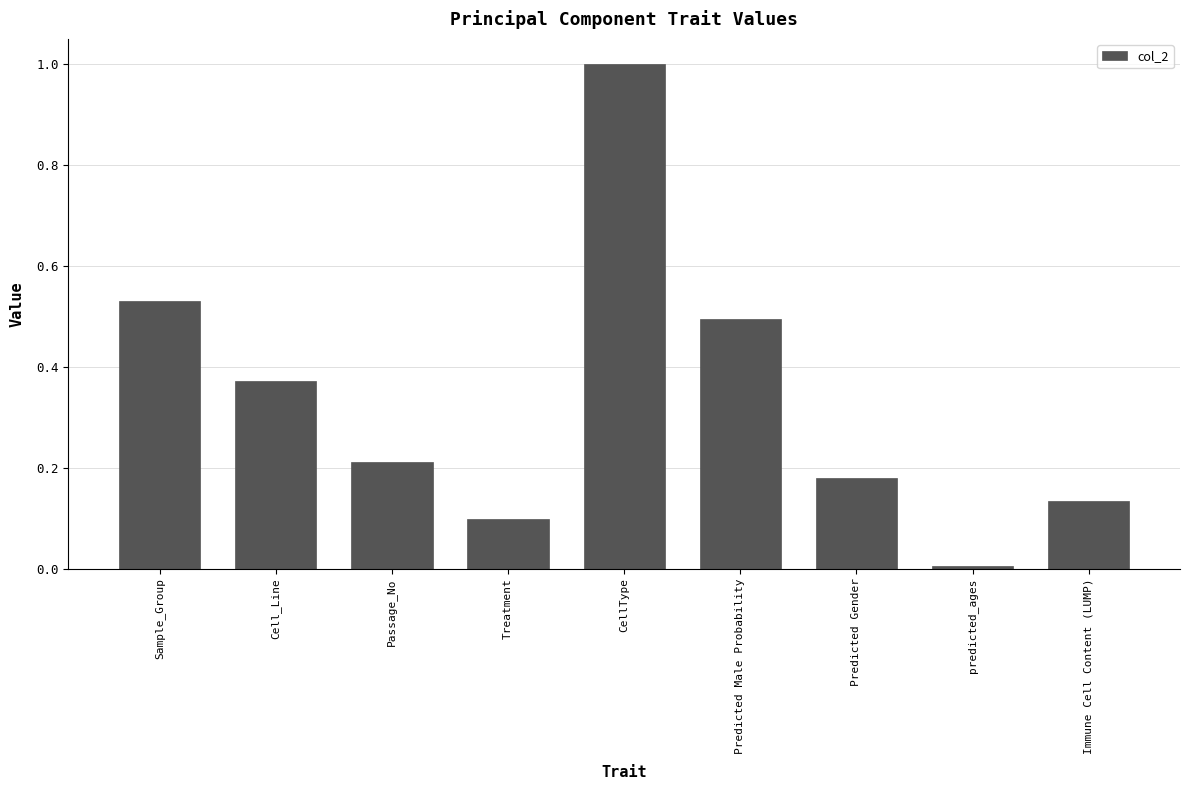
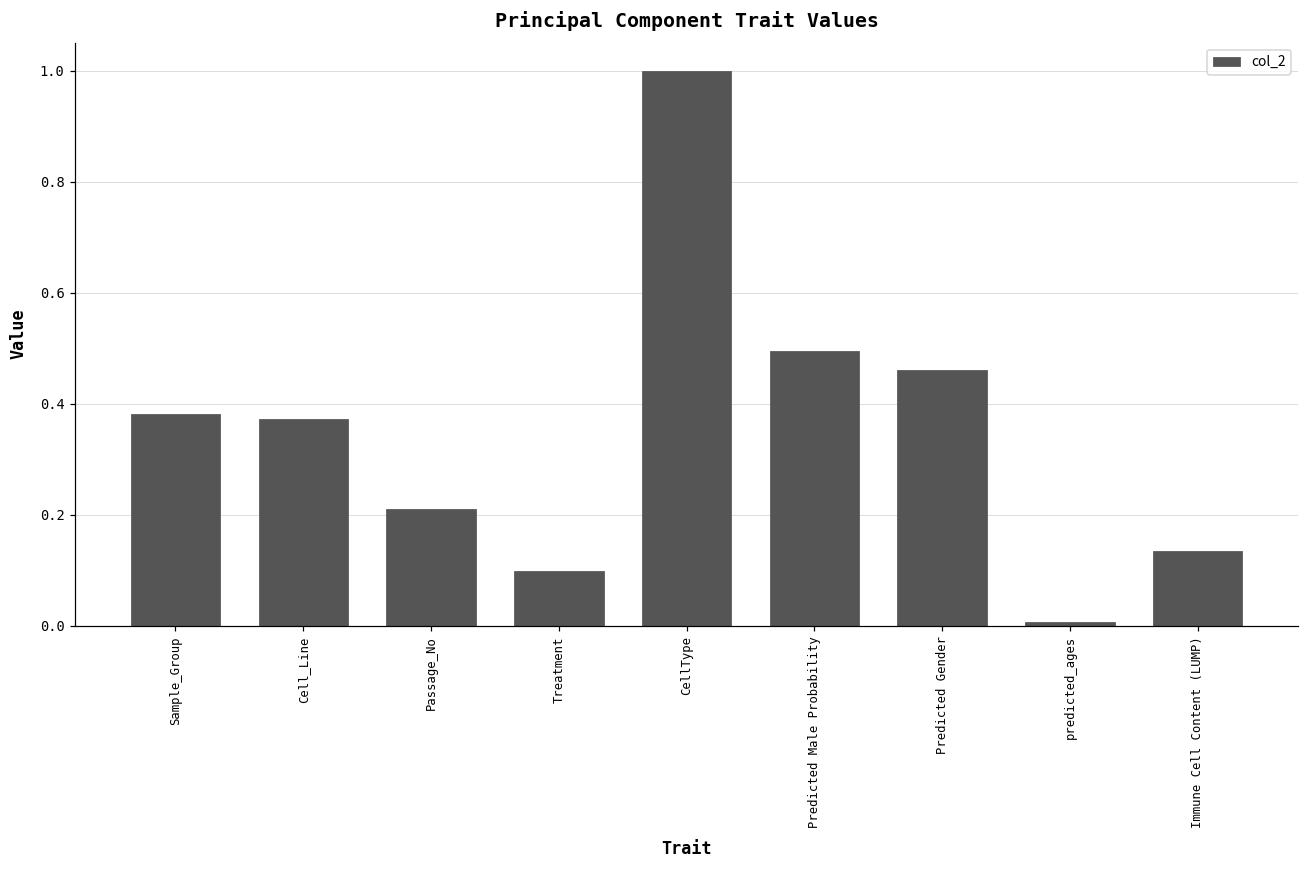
  {
-   "Sample_Group": 0.53,
+   "Sample_Group": 0.38,
    "Cell_Line": 0.37,
    "Passage_No": 0.21,
    "Treatment": 0.10,
    "CellType": 1.00,
    "Predicted Male Probability": 0.49,
-   "Predicted Gender": 0.18,
+   "Predicted Gender": 0.46,
    "predicted_ages": 0.01,
    "Immune Cell Content (LUMP)": 0.13
  }
